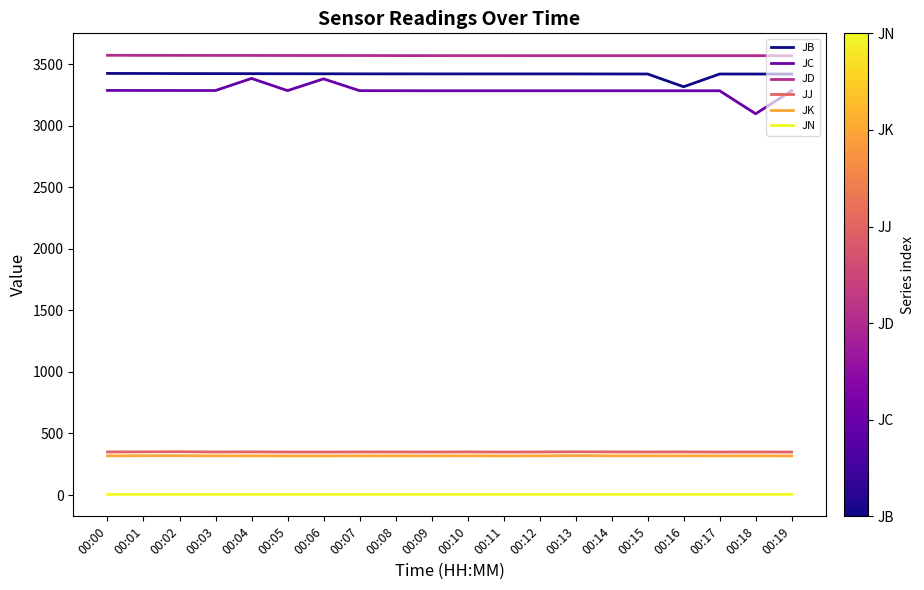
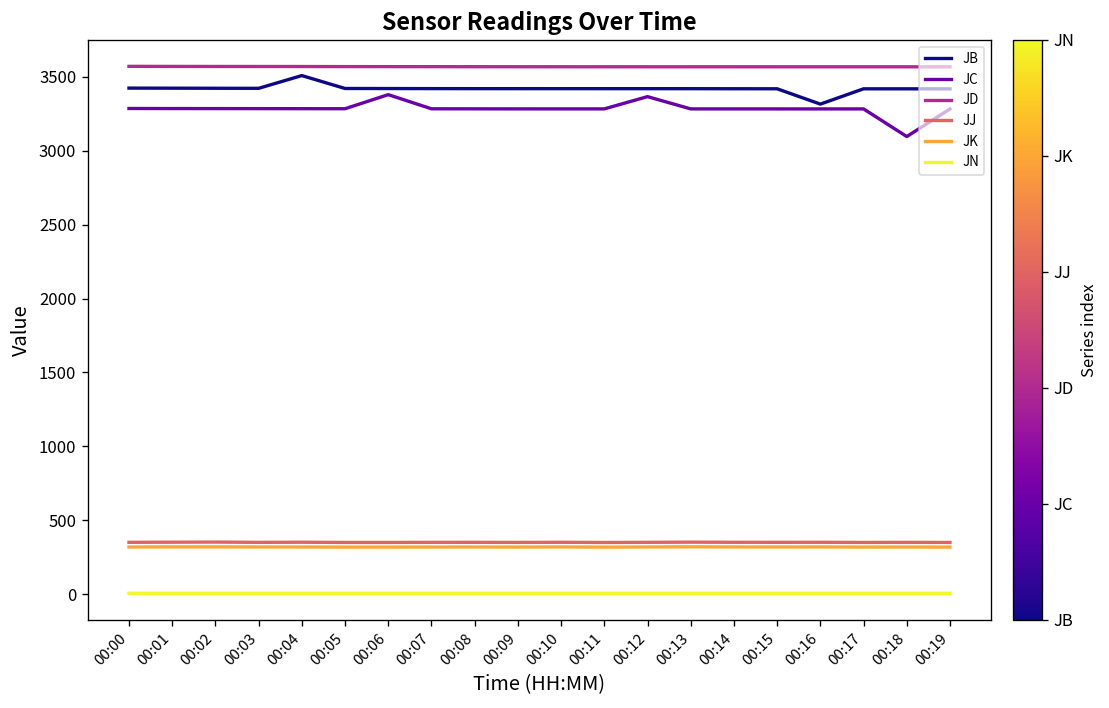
  {
    "JB": {
      "00:00": 3420,
      "00:01": 3420,
      "00:02": 3420,
      "00:03": 3420,
-     "00:04": 3420,
+     "00:04": 3510,
      "00:05": 3420,
      "00:06": 3420,
      "00:07": 3420,
      "00:08": 3420,
      "00:09": 3420,
      "00:10": 3420,
      "00:11": 3420,
      "00:12": 3420,
      "00:13": 3420,
      "00:14": 3420,
      "00:15": 3420,
      "00:16": 3320,
      "00:17": 3420,
      "00:18": 3420
    },
    "JC": {
      "00:00": 3290,
      "00:01": 3290,
      "00:02": 3290,
      "00:03": 3290,
-     "00:04": 3380,
+     "00:04": 3290,
      "00:05": 3290,
      "00:06": 3380,
      "00:07": 3280,
      "00:08": 3280,
      "00:09": 3280,
      "00:10": 3280,
      "00:11": 3280,
-     "00:12": 3280,
+     "00:12": 3370,
      "00:13": 3280,
      "00:14": 3280,
      "00:15": 3280,
      "00:16": 3280,
      "00:17": 3280,
      "00:18": 3100
    },
    "JD": {
      "00:00": 3570,
      "00:01": 3570,
      "00:02": 3570,
      "00:03": 3570,
      "00:04": 3570,
      "00:05": 3570,
      "00:06": 3570,
      "00:07": 3570,
      "00:08": 3570,
      "00:09": 3570,
      "00:10": 3570,
      "00:11": 3570,
      "00:12": 3570,
      "00:13": 3570,
      "00:14": 3570,
      "00:15": 3570,
      "00:16": 3570,
      "00:17": 3570,
      "00:18": 3570
    },
    "JJ": {
      "00:00": 350,
      "00:01": 350,
      "00:02": 350,
      "00:03": 350,
      "00:04": 350,
      "00:05": 350,
      "00:06": 350,
      "00:07": 350,
      "00:08": 350,
      "00:09": 350,
      "00:10": 350,
      "00:11": 350,
      "00:12": 350,
      "00:13": 350,
      "00:14": 350,
      "00:15": 350,
      "00:16": 350,
      "00:17": 350,
      "00:18": 350,
      "00:19": 350
    },
    "JK": {
      "00:00": 320,
      "00:01": 320,
      "00:02": 320,
      "00:03": 320,
      "00:04": 320,
      "00:05": 320,
      "00:06": 320,
      "00:07": 320,
      "00:08": 320,
      "00:09": 320,
      "00:10": 320,
      "00:11": 320,
      "00:12": 320,
      "00:13": 320,
      "00:14": 320,
      "00:15": 320,
      "00:16": 320,
      "00:17": 320,
      "00:18": 320,
      "00:19": 320
    },
    "JN": {
      "00:00": 10,
      "00:01": 10,
      "00:02": 10,
      "00:03": 10,
      "00:04": 10,
      "00:05": 10,
      "00:06": 10,
      "00:07": 10,
      "00:08": 10,
      "00:09": 10,
      "00:10": 10,
      "00:11": 10,
      "00:12": 10,
      "00:13": 10,
      "00:14": 10,
      "00:15": 10,
      "00:16": 10,
      "00:17": 10,
      "00:18": 10,
      "00:19": 10
    }
  }
